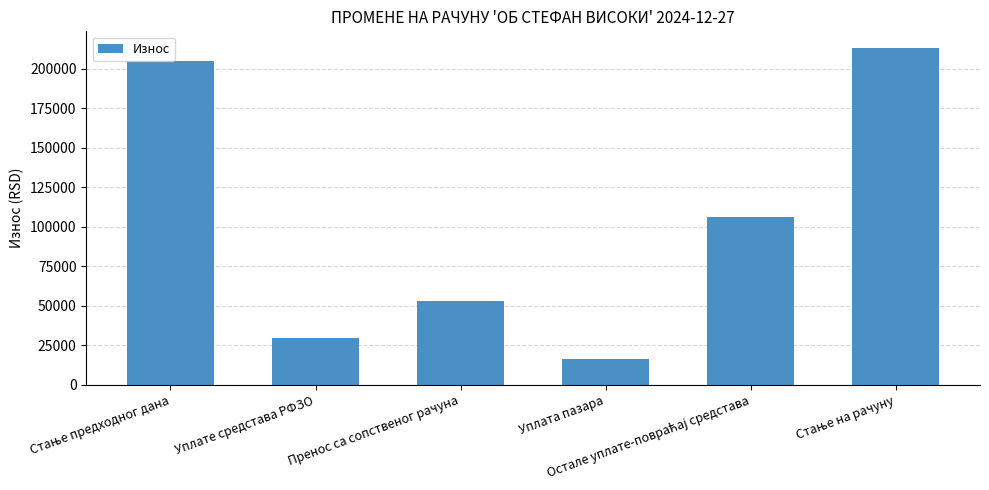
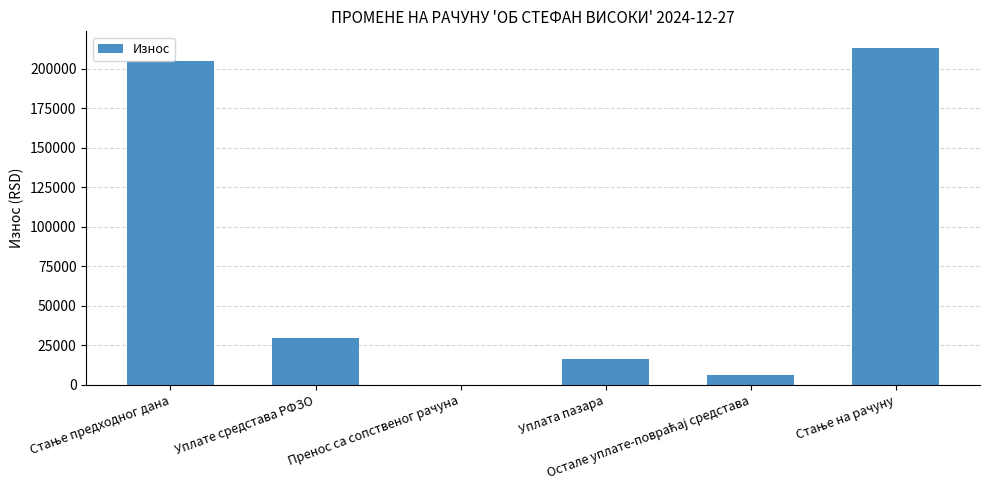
  {
    "Стање предходног дана": 205000,
    "Уплате средстава РФЗО": 30000,
-   "Пренос са сопственог рачуна": 53000,
+   "Пренос са сопственог рачуна": 0,
    "Уплата пазара": 17000,
-   "Остале уплате-повраћај средстава": 106000,
+   "Остале уплате-повраћај средстава": 7000,
    "Стање на рачуну": 213000
  }
